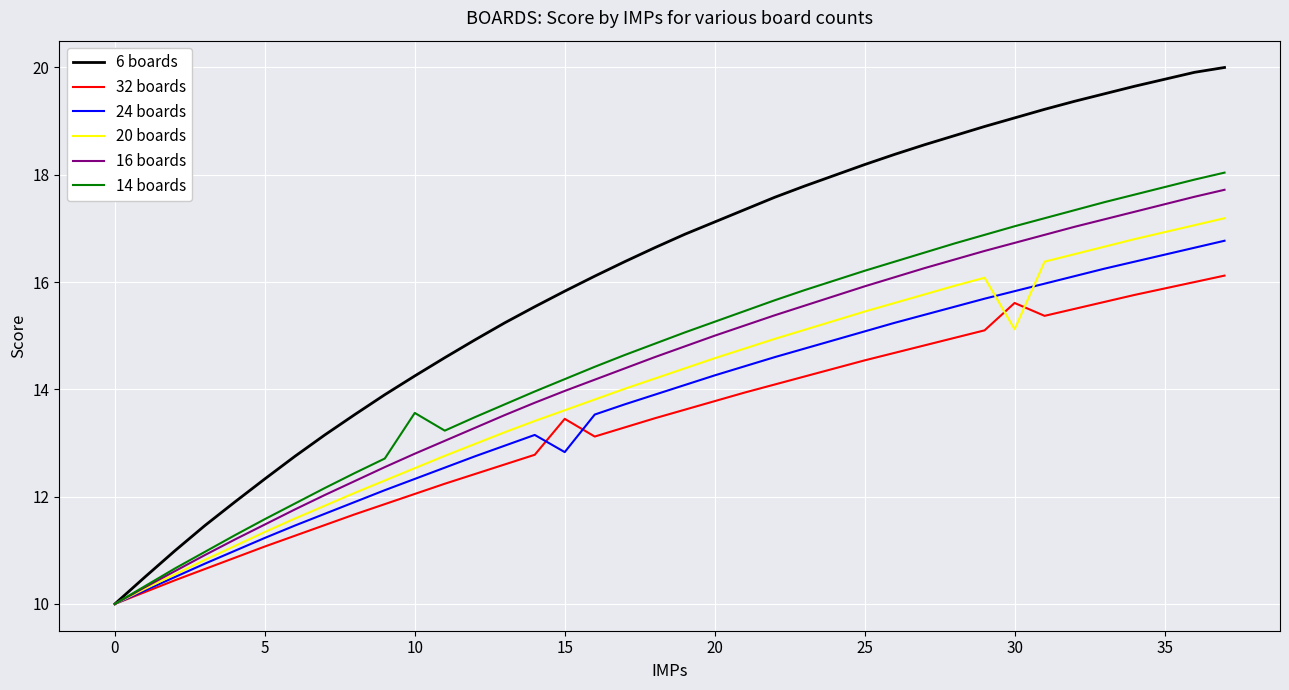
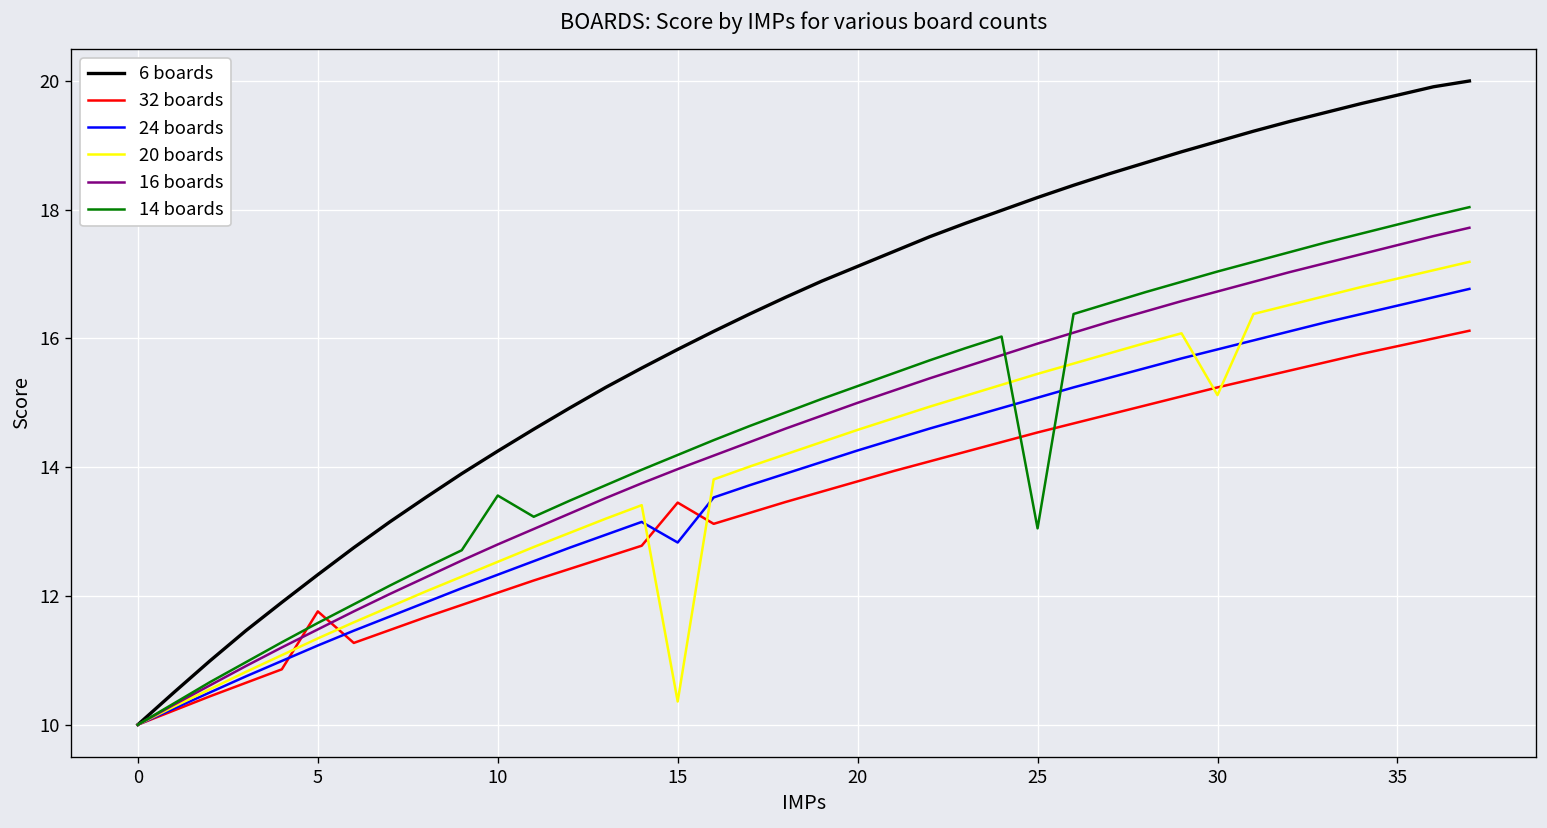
  {
    "6 boards": {
      "5": 12.3,
      "10": 14.3,
      "15": 15.8,
      "20": 17.1,
      "25": 18.2,
      "30": 19.1,
      "35": 19.8
    },
    "32 boards": {
-     "5": 11.1,
+     "5": 11.8,
      "10": 12.1,
      "15": 13.5,
      "20": 13.8,
      "25": 14.5,
-     "30": 15.6,
+     "30": 15.2,
      "35": 15.9
    },
    "24 boards": {
      "5": 11.2,
      "10": 12.3,
      "15": 12.8,
      "20": 14.3,
      "25": 15.1,
      "30": 15.8,
      "35": 16.5
    },
    "20 boards": {
      "5": 11.3,
      "10": 12.5,
-     "15": 13.6,
+     "15": 10.4,
      "20": 14.6,
      "25": 15.5,
      "30": 15.1,
      "35": 16.9
    },
    "16 boards": {
      "5": 11.5,
      "10": 12.8,
      "15": 14.0,
      "20": 15.0,
      "25": 15.9,
      "30": 16.7,
      "35": 17.5
    },
    "14 boards": {
      "5": 11.6,
      "10": 13.6,
      "15": 14.2,
      "20": 15.3,
-     "25": 16.2,
+     "25": 13.1,
      "30": 17.0,
      "35": 17.8
    }
  }
